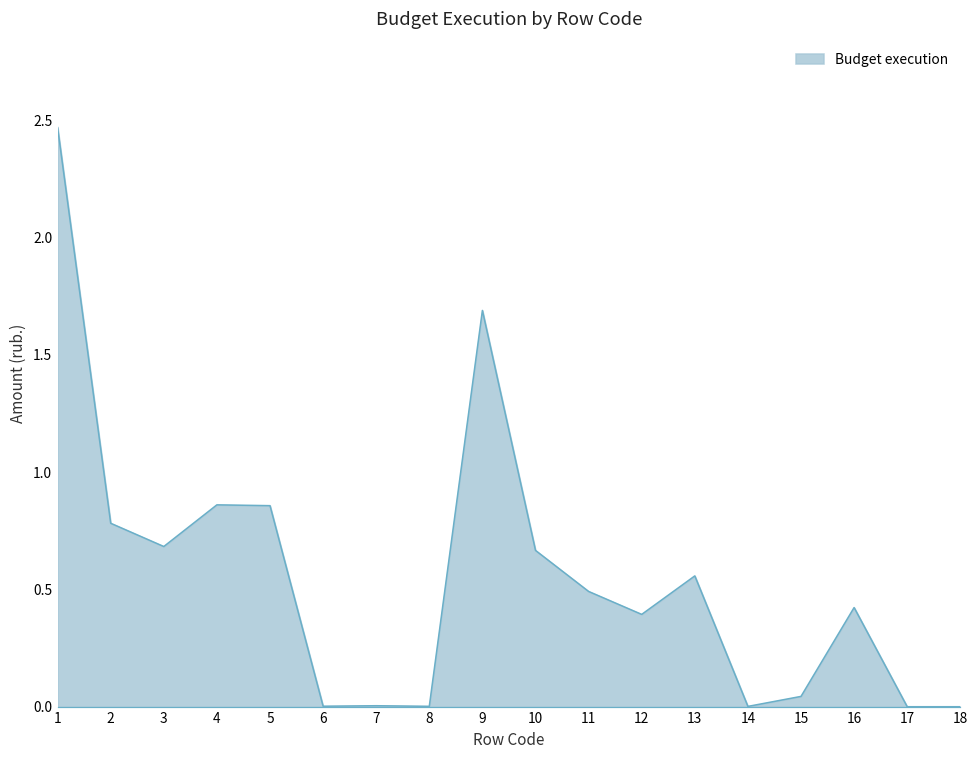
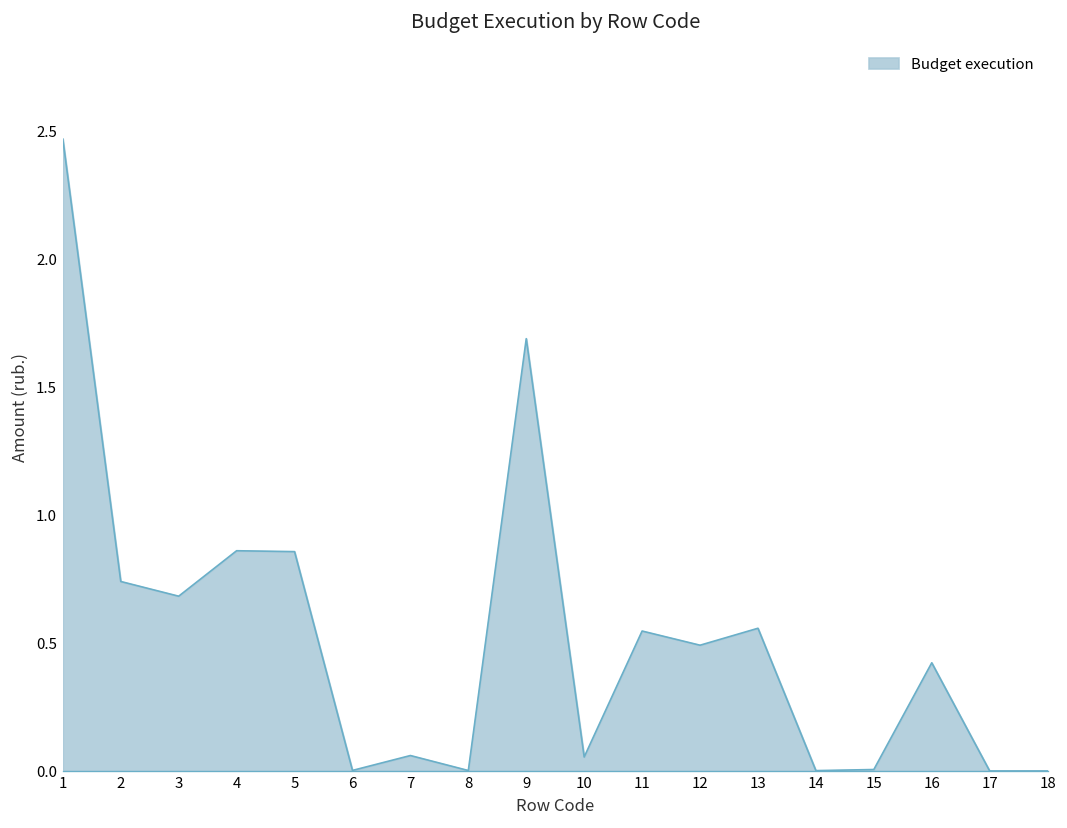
  {
    "1": 2.47,
-   "2": 0.78,
+   "2": 0.74,
    "3": 0.68,
    "4": 0.86,
    "5": 0.86,
    "6": 0.00,
-   "7": 0.00,
+   "7": 0.06,
    "8": 0.00,
    "9": 1.69,
-   "10": 0.67,
-   "11": 0.49,
-   "12": 0.39,
+   "10": 0.06,
+   "11": 0.55,
+   "12": 0.49,
    "13": 0.56,
    "14": 0.00,
-   "15": 0.04,
+   "15": 0.01,
    "16": 0.42,
    "17": 0.00,
    "18": 0.00
  }
